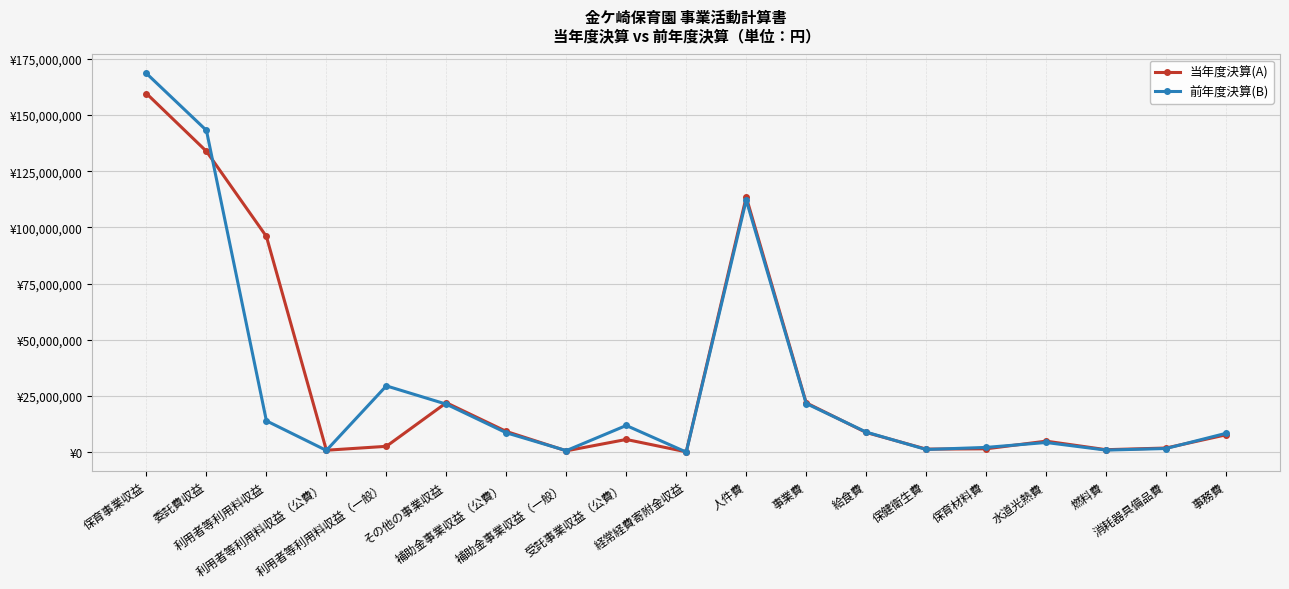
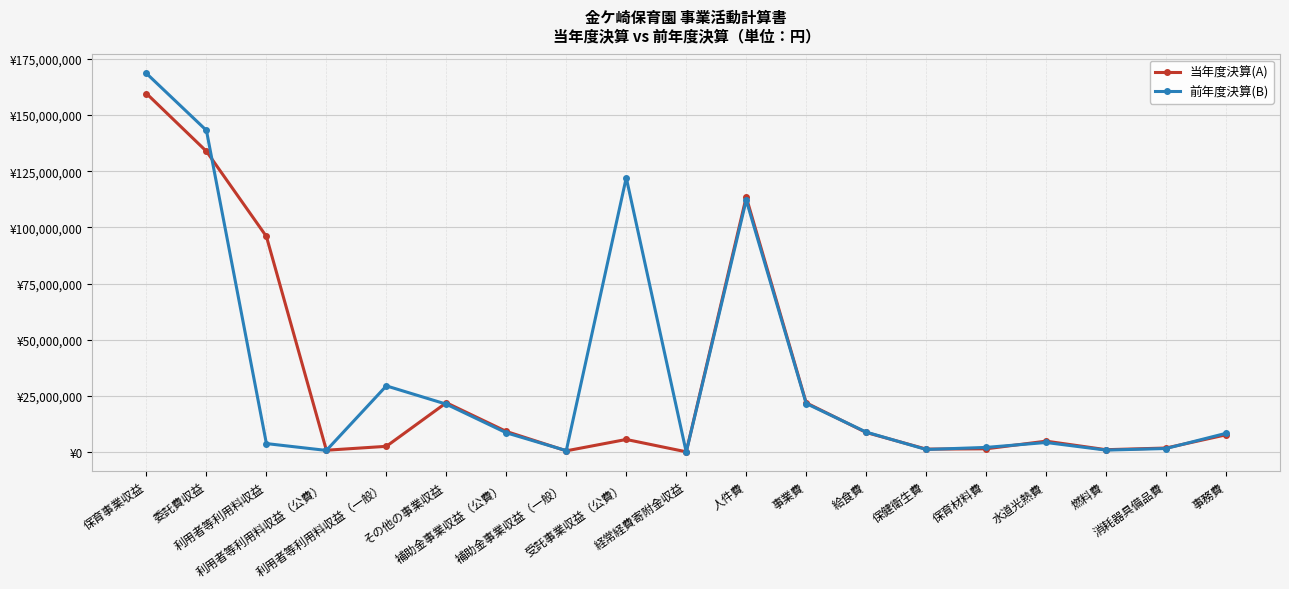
  {
    "当年度決算(A)": {
      "保育事業収益": "¥160,000,000",
      "委託費収益": "¥134,000,000",
      "利用者等利用料収益": "¥96,000,000",
      "利用者等利用料収益（一般）": "¥3,000,000",
      "受託事業収益（公費）": "¥6,000,000",
      "人件費": "¥114,000,000"
    },
    "前年度決算(B)": {
      "保育事業収益": "¥168,000,000",
      "委託費収益": "¥143,000,000",
-     "利用者等利用料収益": "¥14,000,000",
+     "利用者等利用料収益": "¥4,000,000",
      "利用者等利用料収益（一般）": "¥30,000,000",
-     "受託事業収益（公費）": "¥12,000,000",
+     "受託事業収益（公費）": "¥122,000,000",
      "人件費": "¥112,000,000"
    }
  }
